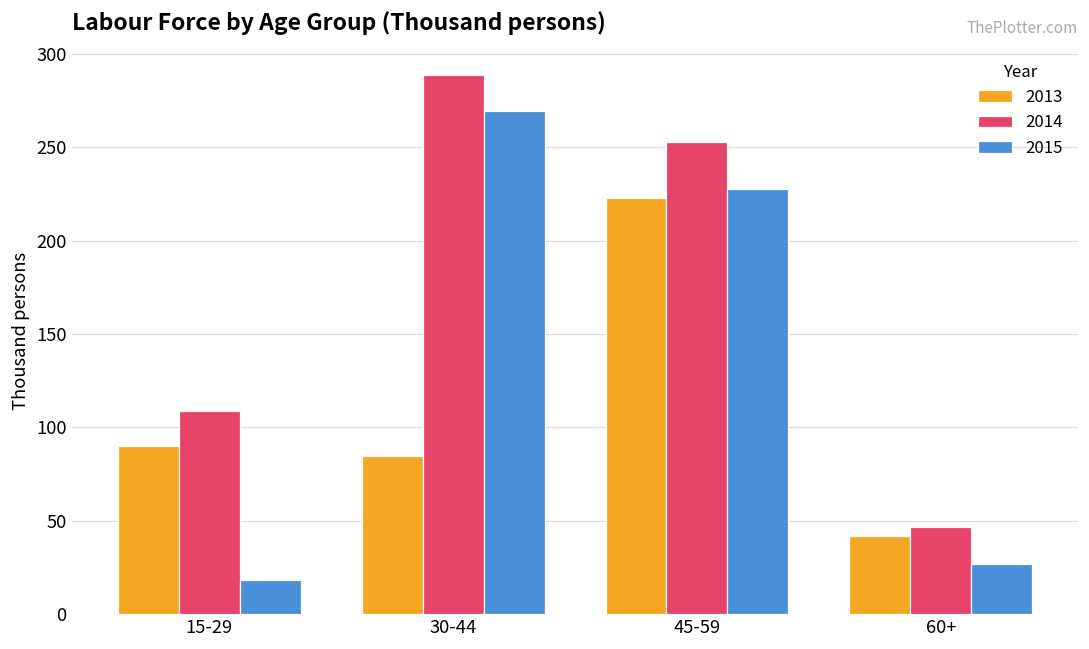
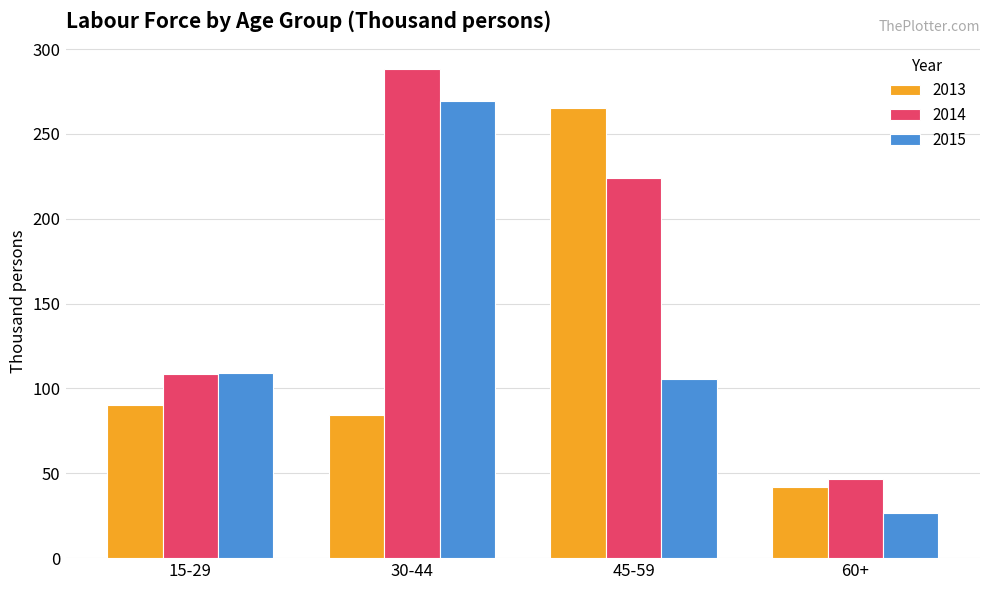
  {
    "2013": {
      "15-29": 90,
      "30-44": 85,
-     "45-59": 223,
+     "45-59": 265,
      "60+": 42
    },
    "2014": {
      "15-29": 108,
      "30-44": 288,
-     "45-59": 253,
+     "45-59": 224,
      "60+": 46
    },
    "2015": {
-     "15-29": 18,
+     "15-29": 109,
      "30-44": 269,
-     "45-59": 227,
+     "45-59": 106,
      "60+": 27
    }
  }
